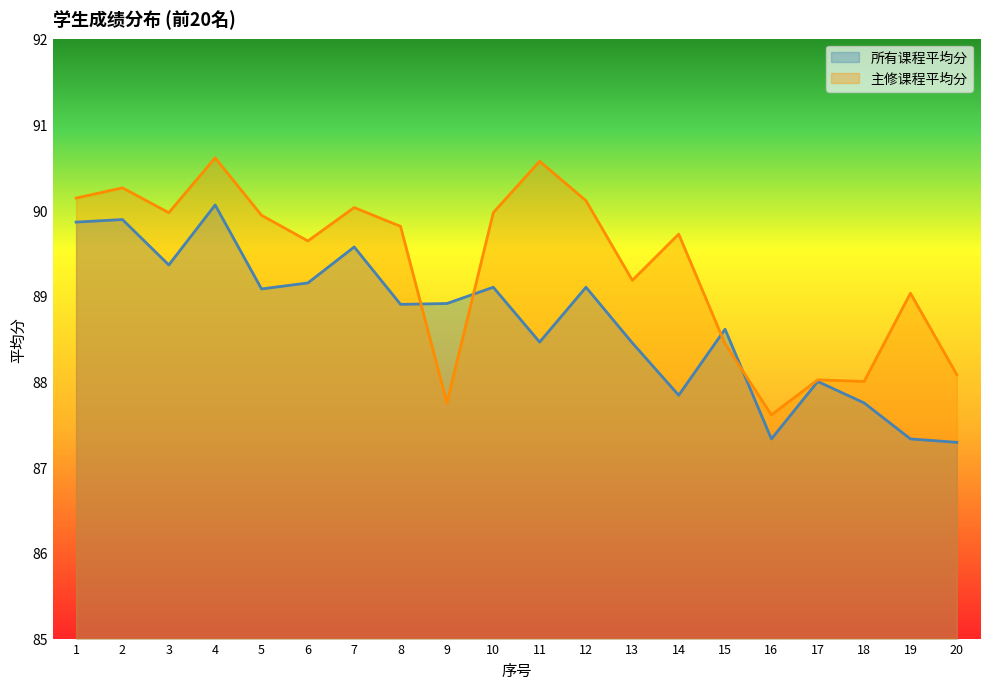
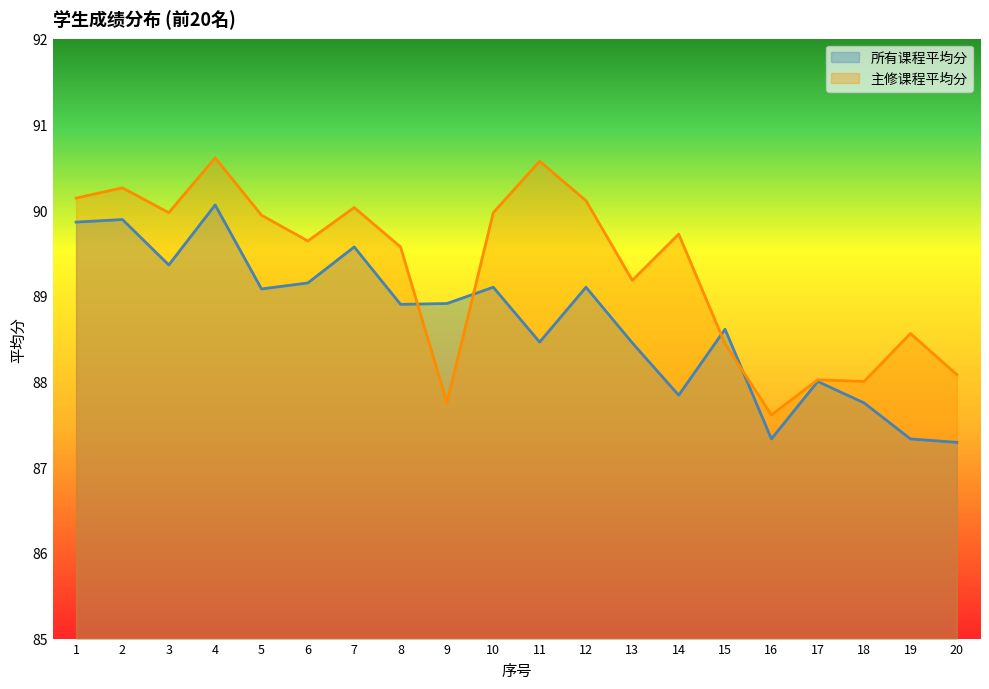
  {
    "所有课程平均分": {
      "1": 89.9,
      "2": 89.9,
      "3": 89.4,
      "4": 90.1,
      "5": 89.1,
      "6": 89.2,
      "7": 89.6,
      "8": 88.9,
      "9": 88.9,
      "10": 89.1,
      "11": 88.5,
      "12": 89.1,
      "13": 88.5,
      "14": 87.8,
      "15": 88.6,
      "16": 87.3,
      "18": 87.8,
      "19": 87.3,
      "20": 87.3
    },
    "主修课程平均分": {
      "1": 90.1,
      "2": 90.3,
      "3": 90.0,
      "4": 90.6,
      "5": 89.9,
      "6": 89.6,
      "7": 90.0,
-     "8": 89.8,
+     "8": 89.6,
      "9": 87.8,
      "10": 90.0,
      "11": 90.6,
      "12": 90.1,
      "13": 89.2,
      "14": 89.7,
      "15": 88.4,
      "16": 87.6,
      "18": 88.0,
-     "19": 89.0,
+     "19": 88.6,
      "20": 88.1
    }
  }
